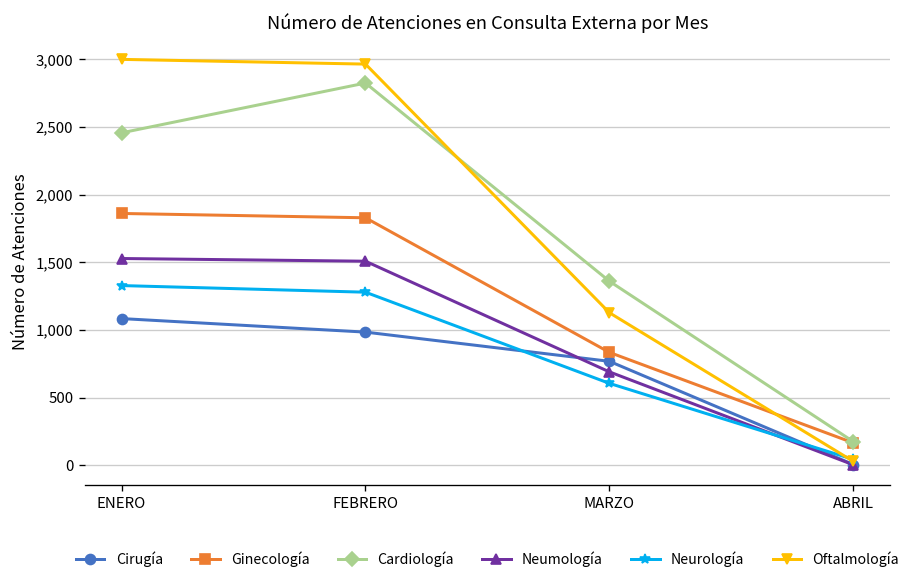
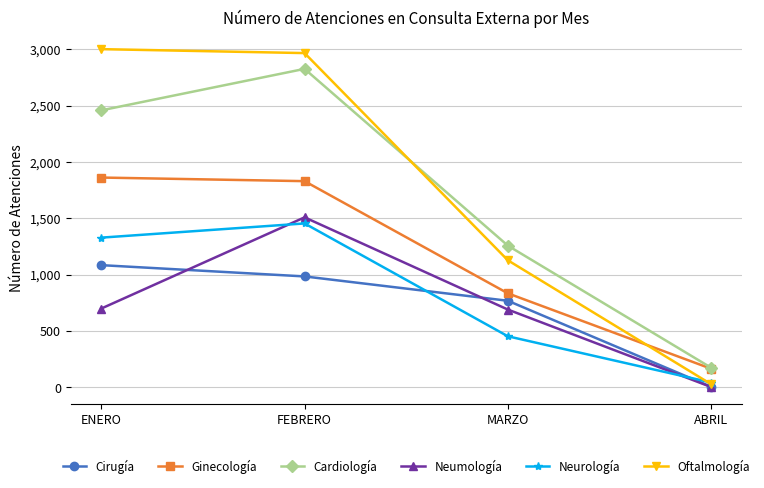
  {
    "Cirugía": {
      "ENERO": "1,080",
      "FEBRERO": "980",
      "MARZO": "770"
    },
    "Ginecología": {
      "ENERO": "1,860",
      "FEBRERO": "1,830",
      "MARZO": "830"
    },
    "Cardiología": {
      "ENERO": "2,460",
      "FEBRERO": "2,830",
-     "MARZO": "1,360"
+     "MARZO": "1,260"
    },
    "Neumología": {
-     "ENERO": "1,530",
+     "ENERO": "700",
      "FEBRERO": "1,510",
      "MARZO": "690"
    },
    "Neurología": {
      "ENERO": "1,330",
-     "FEBRERO": "1,280",
-     "MARZO": "610"
+     "FEBRERO": "1,450",
+     "MARZO": "450"
    },
    "Oftalmología": {
      "ENERO": "3,000",
      "FEBRERO": "2,970",
      "MARZO": "1,130"
    }
  }
